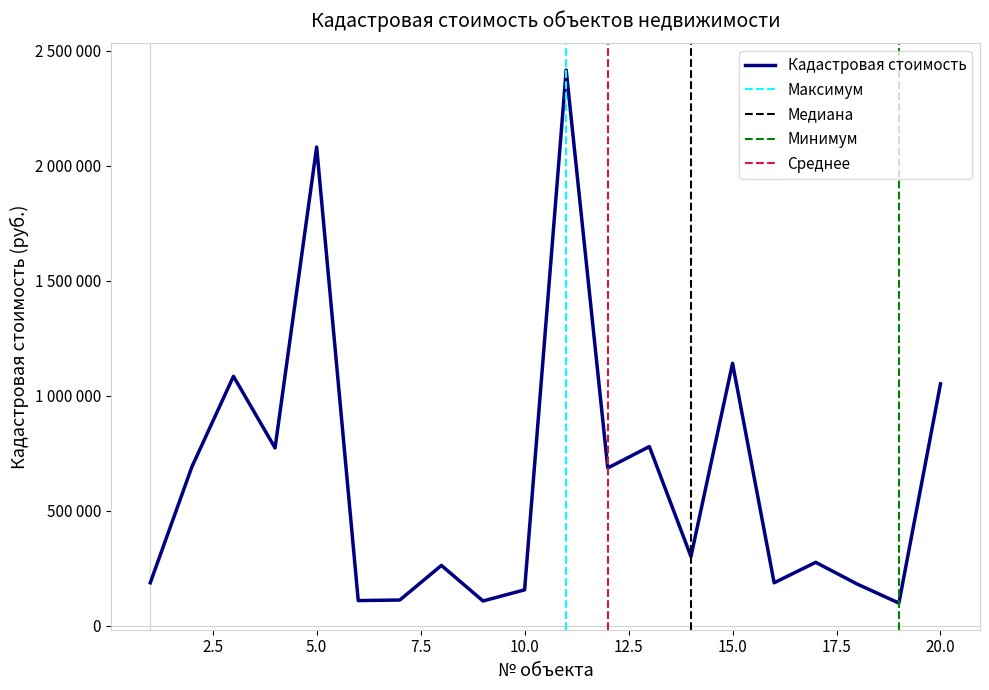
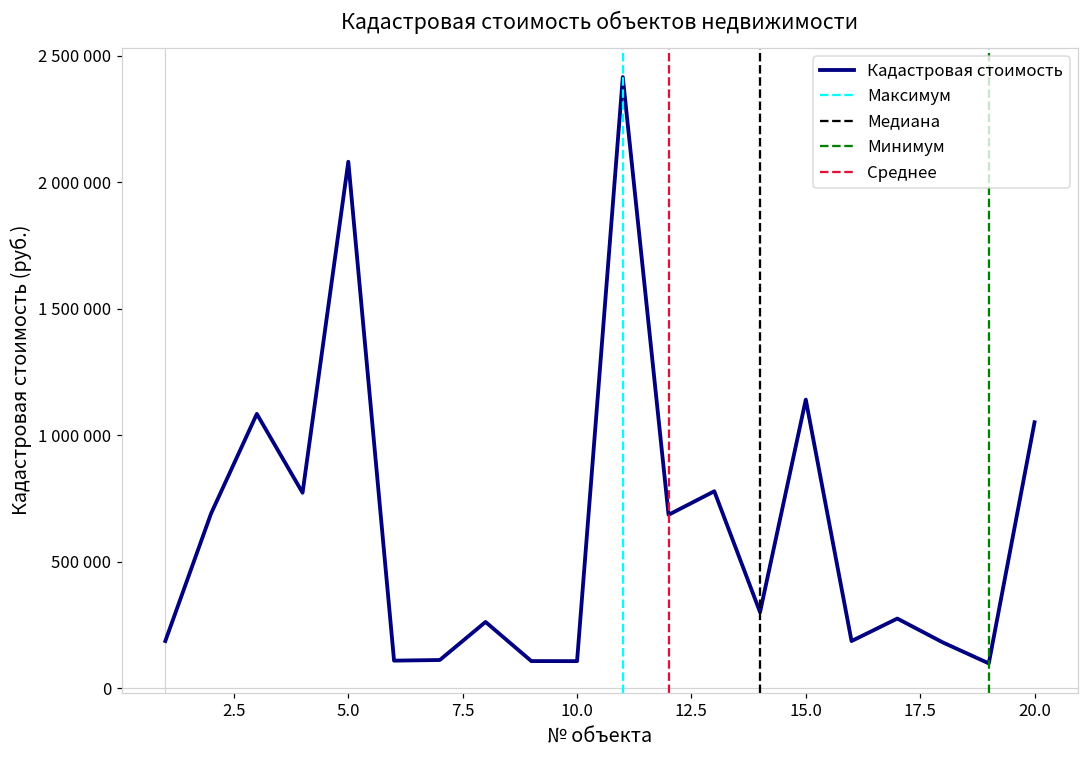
  {
    "5.0": 2080000,
-   "10.0": 160000,
+   "10.0": 110000,
    "15.0": 1140000,
    "20.0": 1050000
  }
